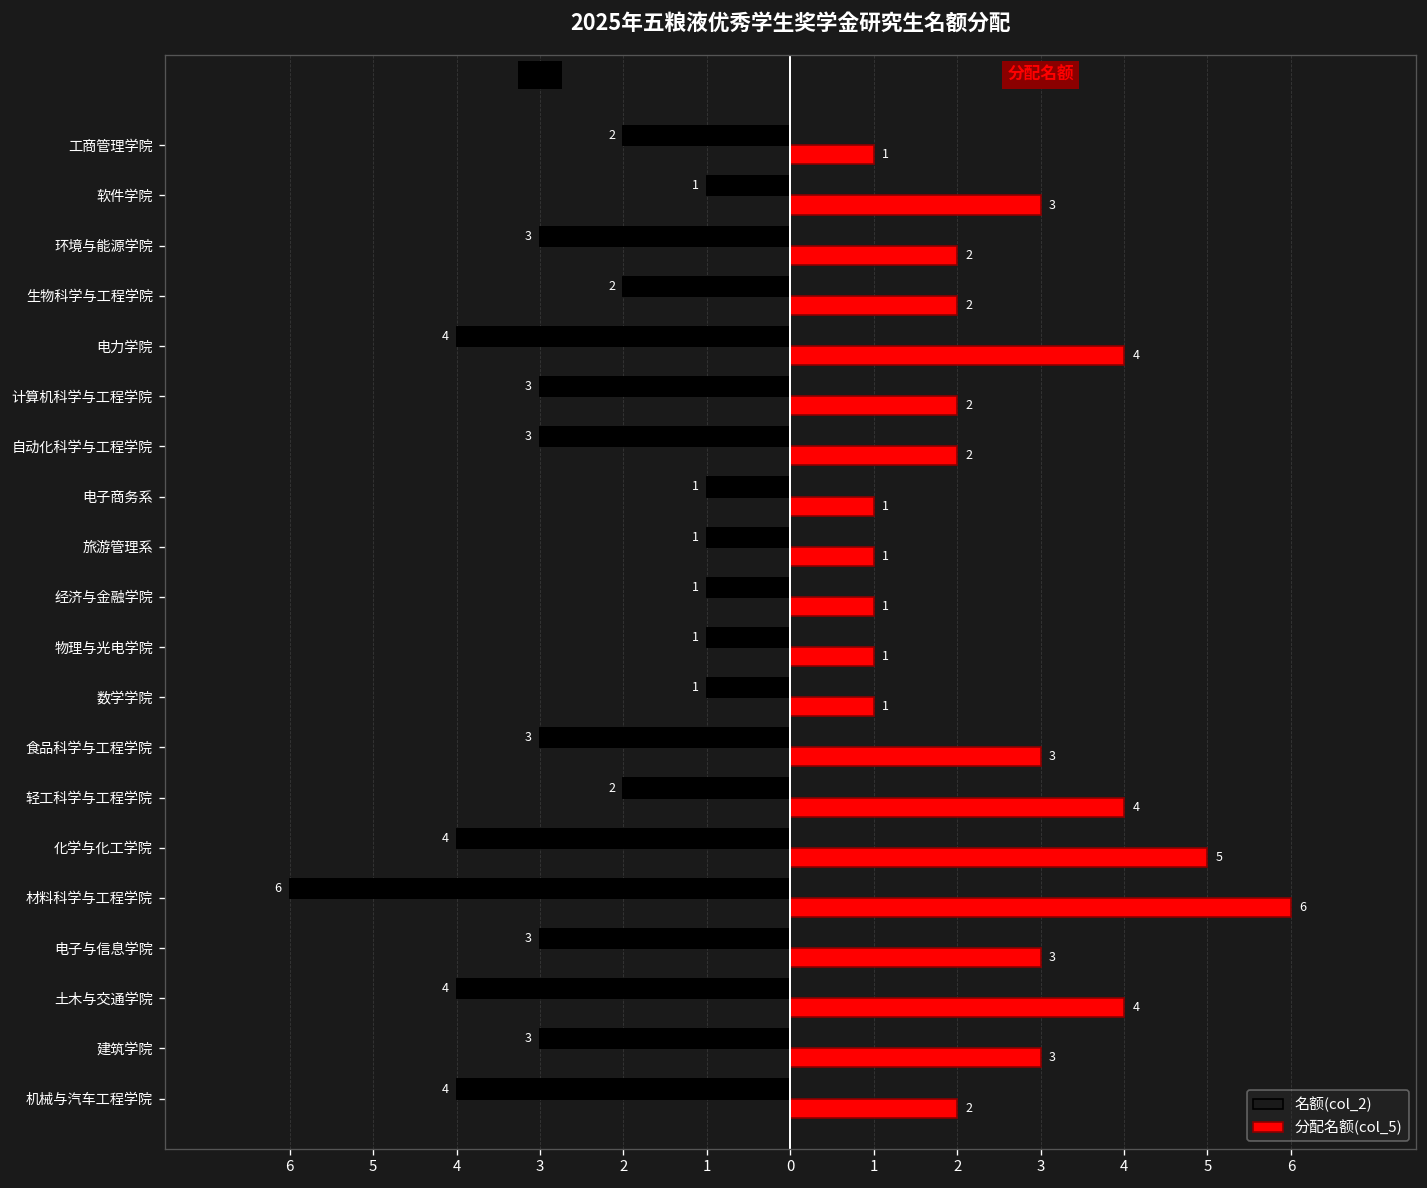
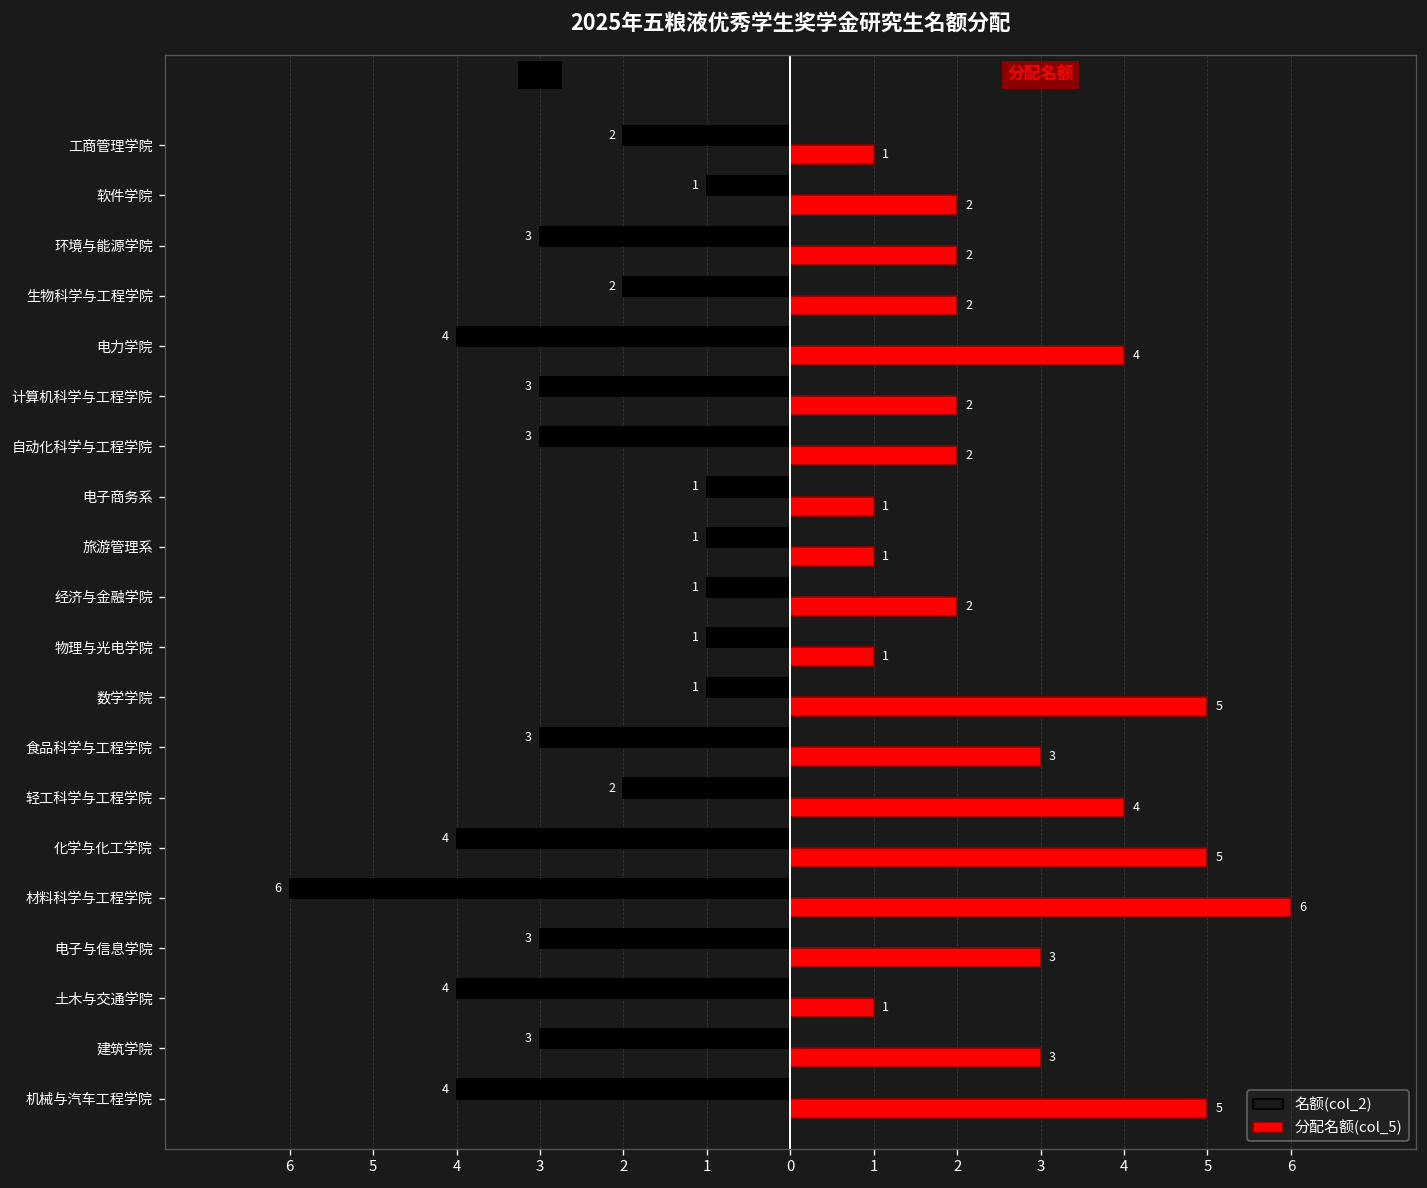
  {
    "分配名额(col_5)": {
      "工商管理学院": 1,
-     "软件学院": 3,
+     "软件学院": 2,
      "环境与能源学院": 2,
      "生物科学与工程学院": 2,
      "电力学院": 4,
      "计算机科学与工程学院": 2,
      "自动化科学与工程学院": 2,
      "电子商务系": 1,
      "旅游管理系": 1,
-     "经济与金融学院": 1,
+     "经济与金融学院": 2,
      "物理与光电学院": 1,
-     "数学学院": 1,
+     "数学学院": 5,
      "食品科学与工程学院": 3,
      "轻工科学与工程学院": 4,
      "化学与化工学院": 5,
      "材料科学与工程学院": 6,
      "电子与信息学院": 3,
-     "土木与交通学院": 4,
+     "土木与交通学院": 1,
      "建筑学院": 3,
-     "机械与汽车工程学院": 2
+     "机械与汽车工程学院": 5
    }
  }
